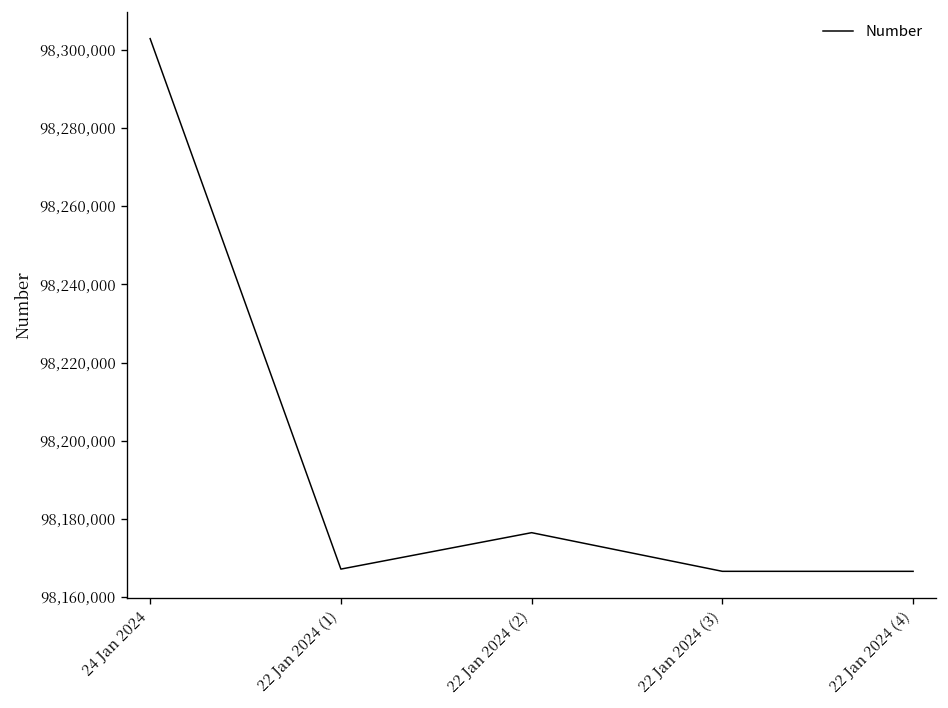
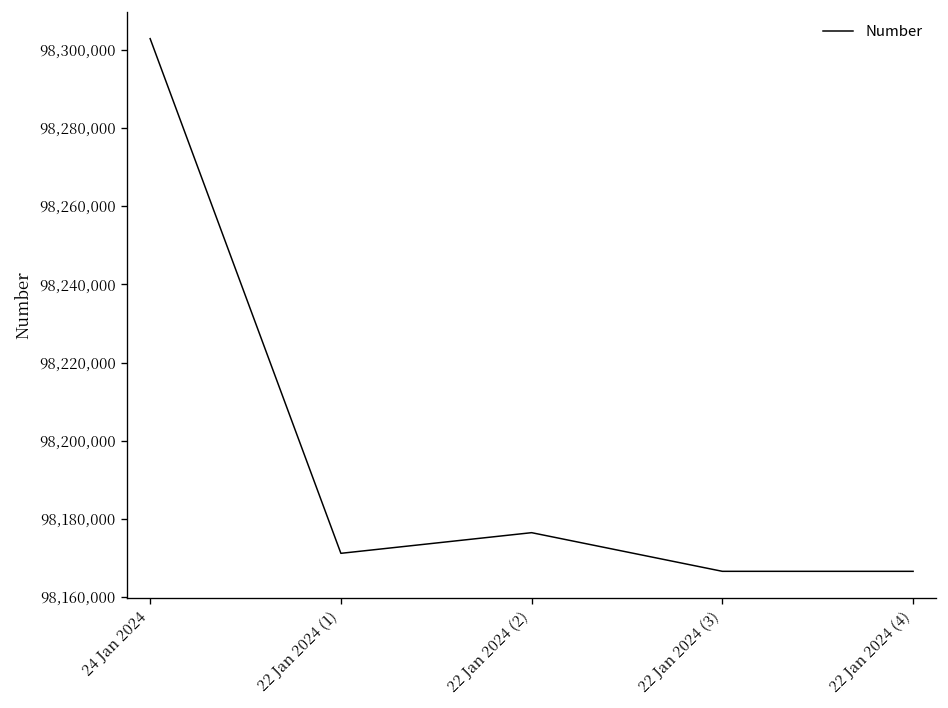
  {
    "24 Jan 2024": "98,303,000",
-   "22 Jan 2024 (1)": "98,167,000",
+   "22 Jan 2024 (1)": "98,171,000",
    "22 Jan 2024 (2)": "98,176,000",
    "22 Jan 2024 (3)": "98,167,000",
    "22 Jan 2024 (4)": "98,167,000"
  }
